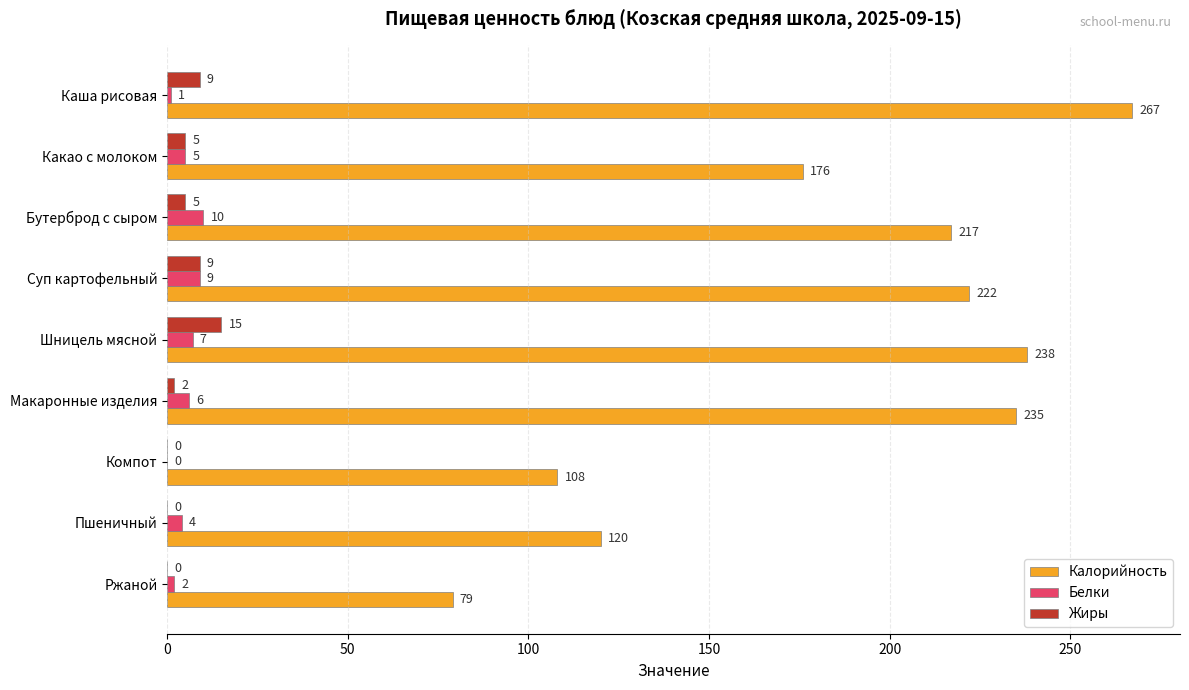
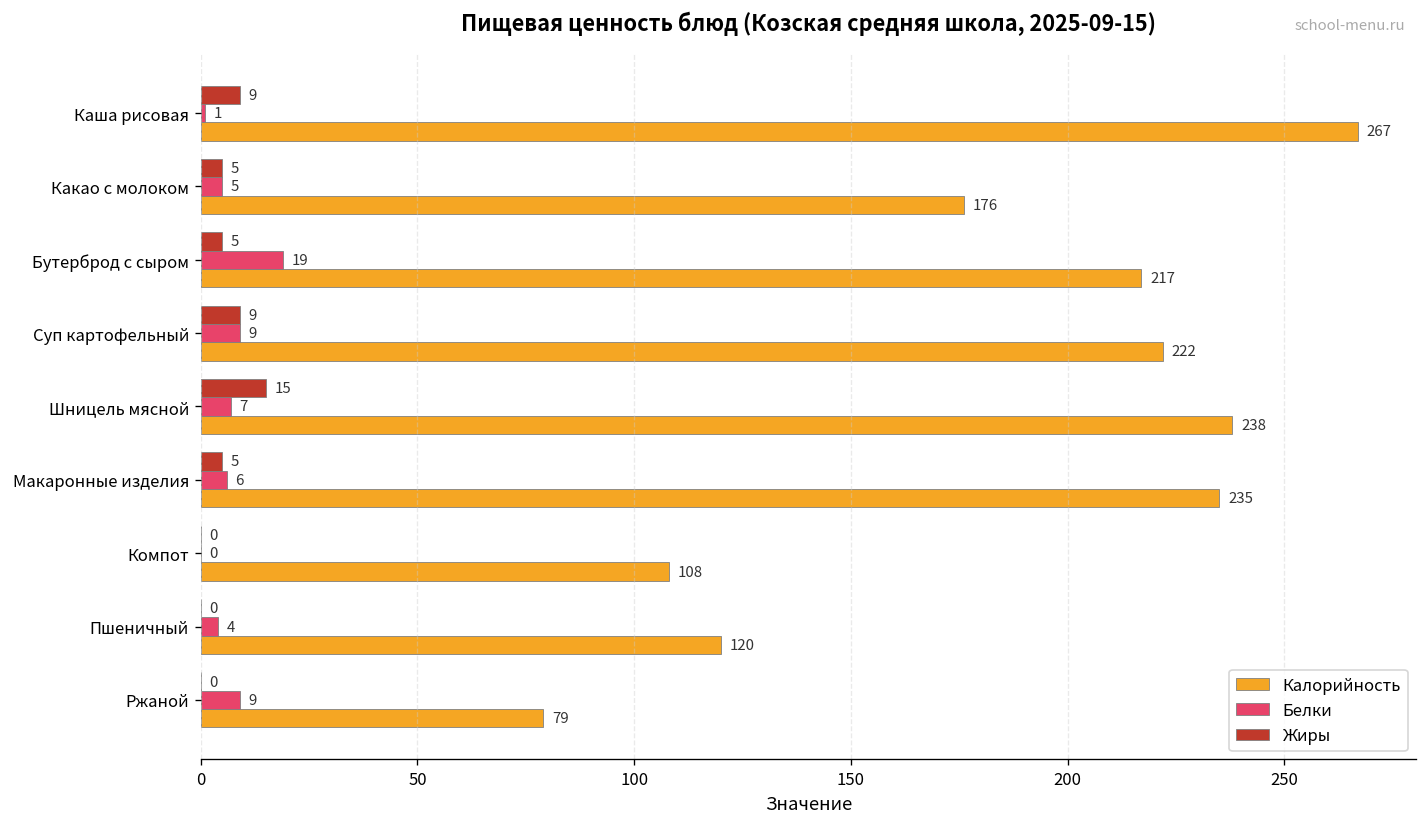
  {
    "Калорийность": {
      "Каша рисовая": 267,
      "Какао с молоком": 176,
      "Бутерброд с сыром": 217,
      "Суп картофельный": 222,
      "Шницель мясной": 238,
      "Макаронные изделия": 235,
      "Компот": 108,
      "Пшеничный": 120,
      "Ржаной": 79
    },
    "Белки": {
      "Каша рисовая": 1,
      "Какао с молоком": 5,
-     "Бутерброд с сыром": 10,
+     "Бутерброд с сыром": 19,
      "Суп картофельный": 9,
      "Шницель мясной": 7,
      "Макаронные изделия": 6,
      "Компот": 0,
      "Пшеничный": 4,
-     "Ржаной": 2
+     "Ржаной": 9
    },
    "Жиры": {
      "Каша рисовая": 9,
      "Какао с молоком": 5,
      "Бутерброд с сыром": 5,
      "Суп картофельный": 9,
      "Шницель мясной": 15,
-     "Макаронные изделия": 2,
+     "Макаронные изделия": 5,
      "Компот": 0,
      "Пшеничный": 0,
      "Ржаной": 0
    }
  }
